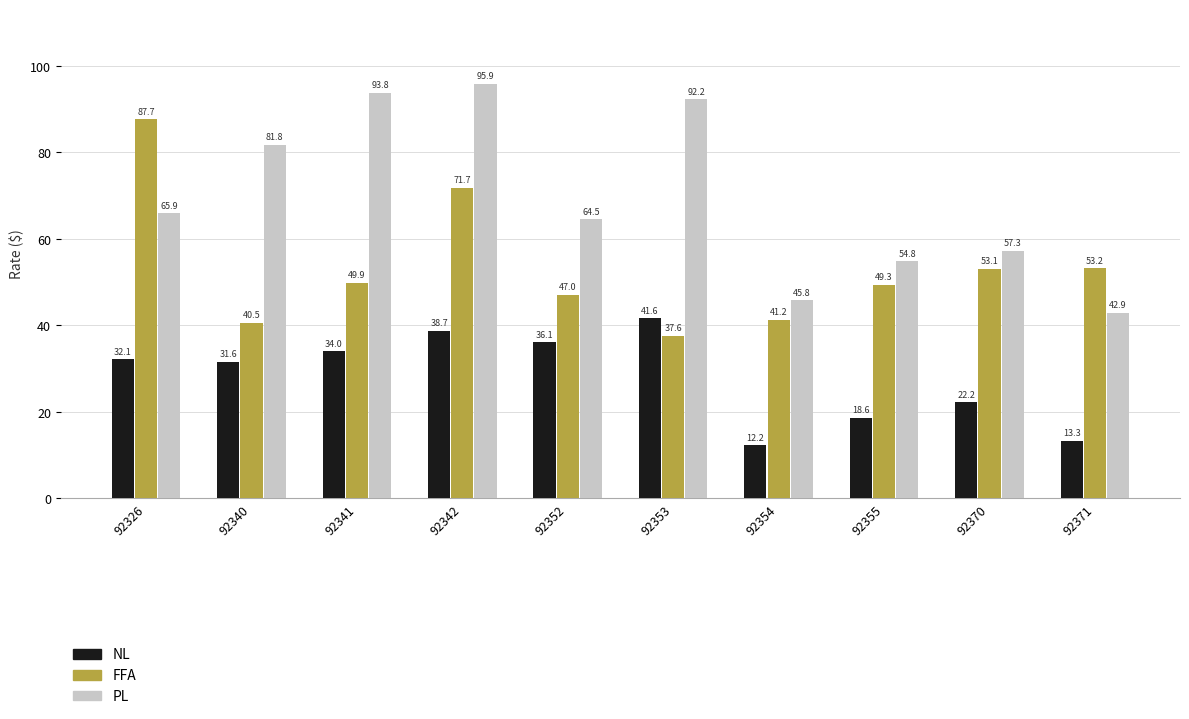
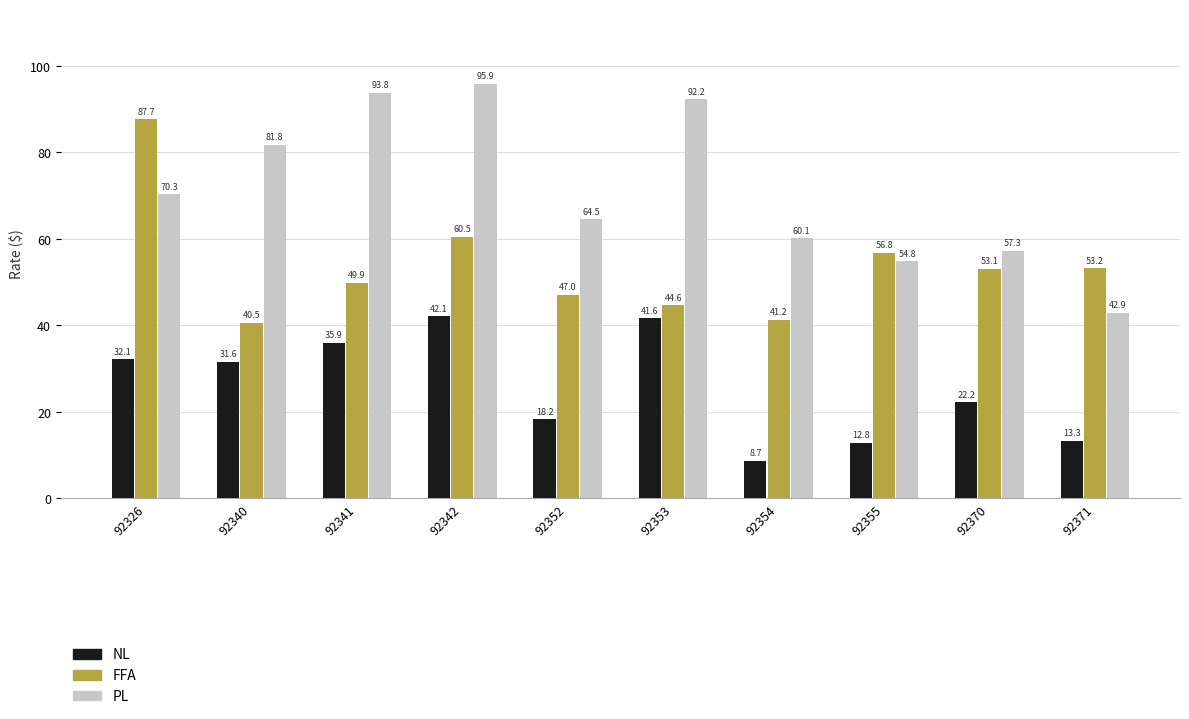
  {
    "NL": {
      "92326": 32.1,
      "92340": 31.6,
-     "92341": 34.0,
-     "92342": 38.7,
-     "92352": 36.1,
+     "92341": 35.9,
+     "92342": 42.1,
+     "92352": 18.2,
      "92353": 41.6,
-     "92354": 12.2,
-     "92355": 18.6,
+     "92354": 8.7,
+     "92355": 12.8,
      "92370": 22.2,
      "92371": 13.3
    },
    "FFA": {
      "92326": 87.7,
      "92340": 40.5,
      "92341": 49.9,
-     "92342": 71.7,
+     "92342": 60.5,
      "92352": 47.0,
-     "92353": 37.6,
+     "92353": 44.6,
      "92354": 41.2,
-     "92355": 49.3,
+     "92355": 56.8,
      "92370": 53.1,
      "92371": 53.2
    },
    "PL": {
-     "92326": 65.9,
+     "92326": 70.3,
      "92340": 81.8,
      "92341": 93.8,
      "92342": 95.9,
      "92352": 64.5,
      "92353": 92.2,
-     "92354": 45.8,
+     "92354": 60.1,
      "92355": 54.8,
      "92370": 57.3,
      "92371": 42.9
    }
  }
